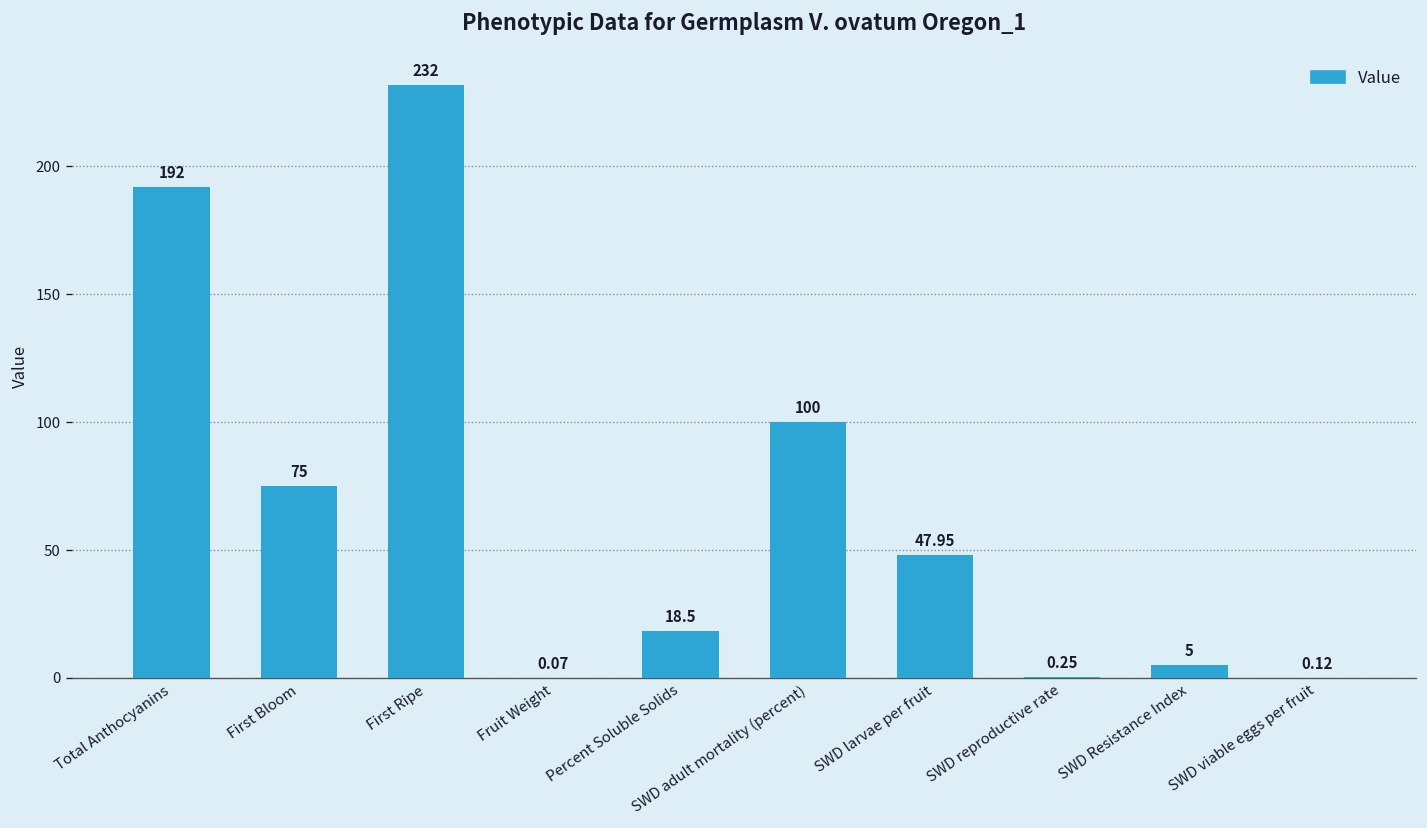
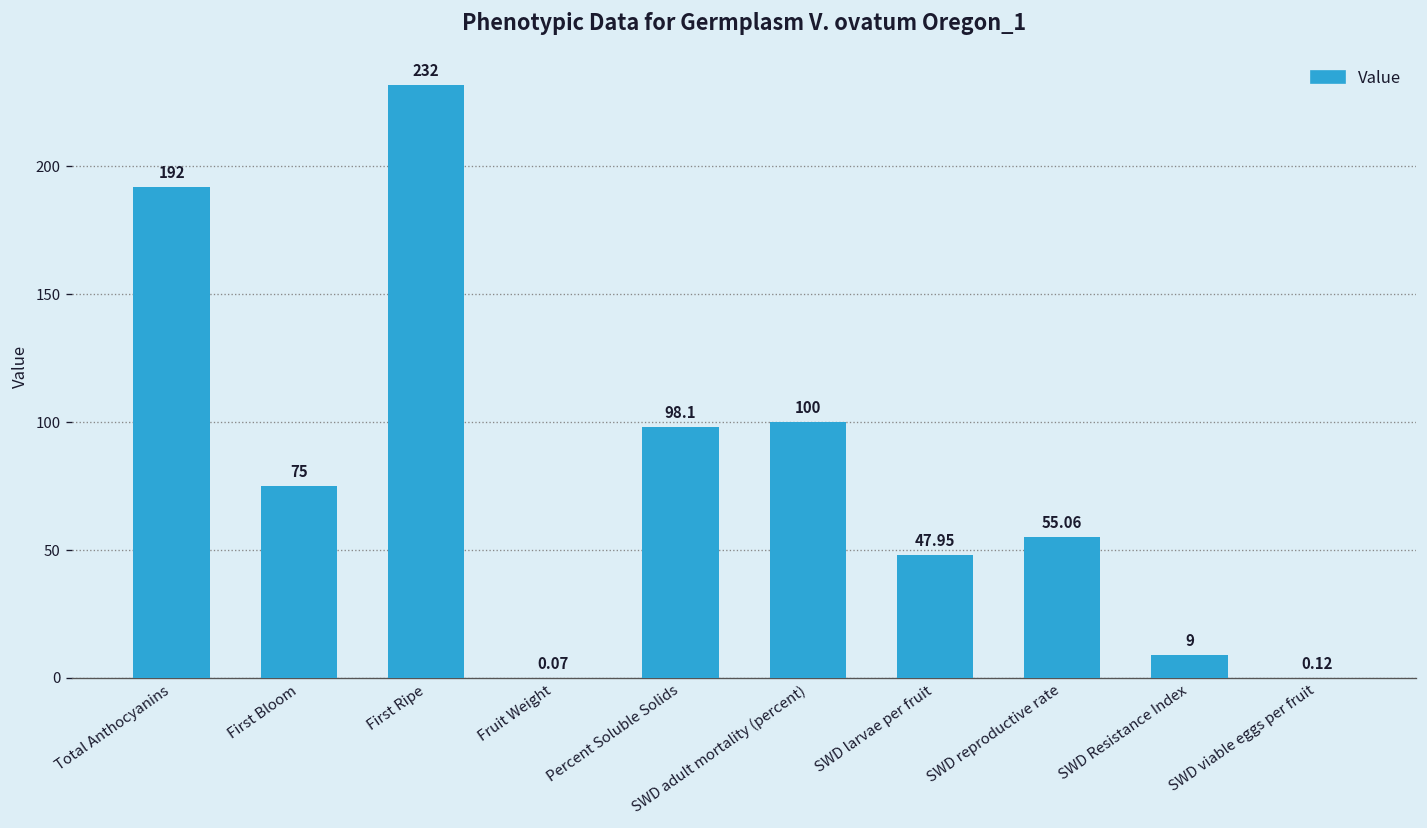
  {
    "Total Anthocyanins": 192,
    "First Bloom": 75,
    "First Ripe": 232,
    "Fruit Weight": 0.07,
-   "Percent Soluble Solids": 18.5,
+   "Percent Soluble Solids": 98.1,
    "SWD adult mortality (percent)": 100,
    "SWD larvae per fruit": 47.95,
-   "SWD reproductive rate": 0.25,
-   "SWD Resistance Index": 5,
+   "SWD reproductive rate": 55.06,
+   "SWD Resistance Index": 9,
    "SWD viable eggs per fruit": 0.12
  }
